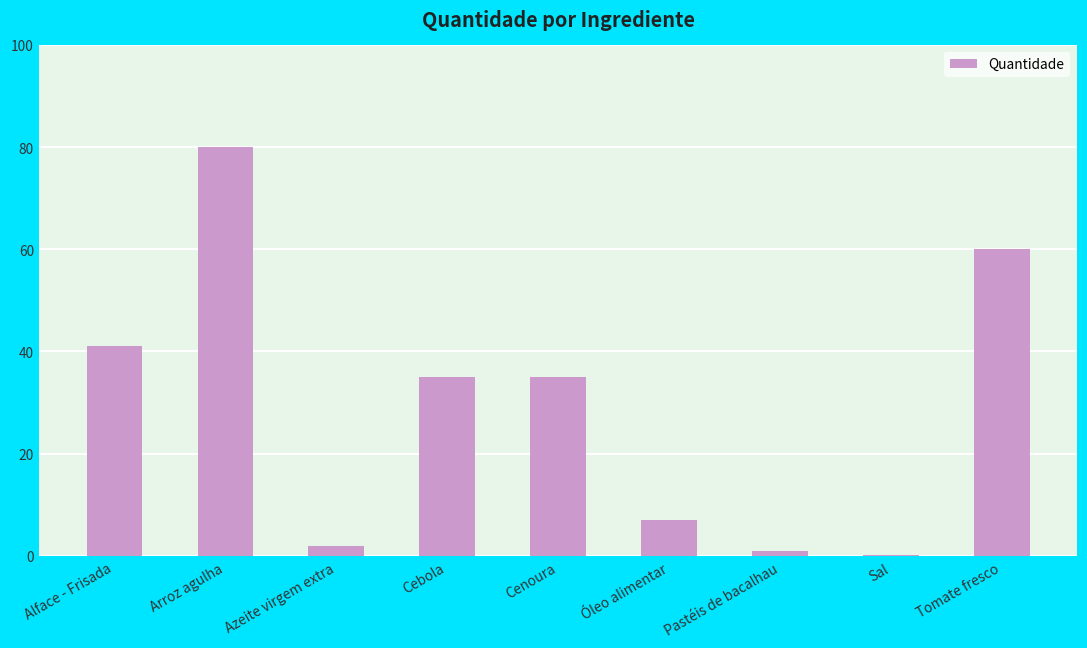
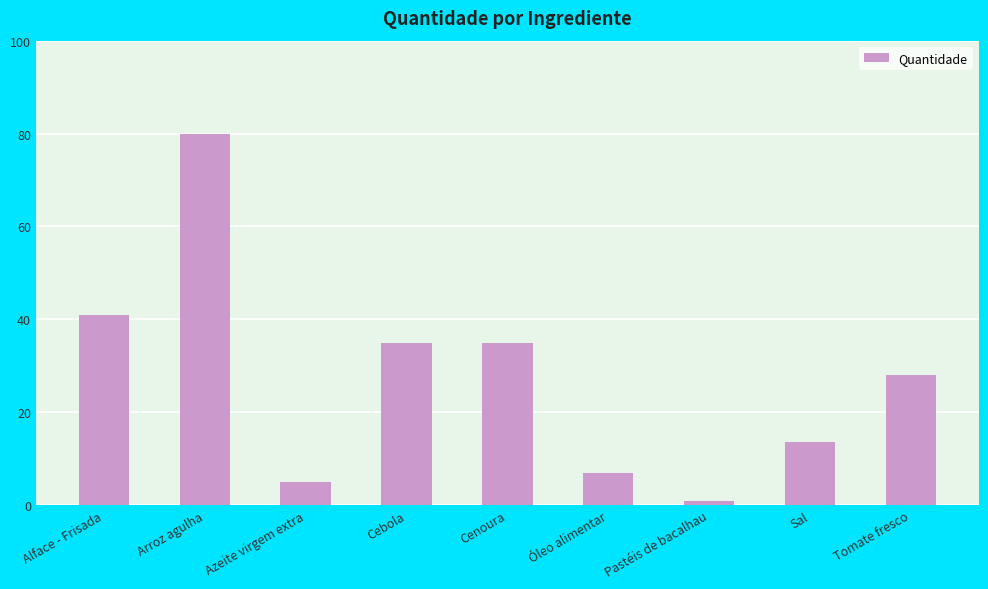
  {
    "Alface - Frisada": 41,
    "Arroz agulha": 80,
-   "Azeite virgem extra": 2,
+   "Azeite virgem extra": 5,
    "Cebola": 35,
    "Cenoura": 35,
    "Óleo alimentar": 7,
    "Pastéis de bacalhau": 1,
-   "Sal": 0,
-   "Tomate fresco": 60
+   "Sal": 14,
+   "Tomate fresco": 28
  }
